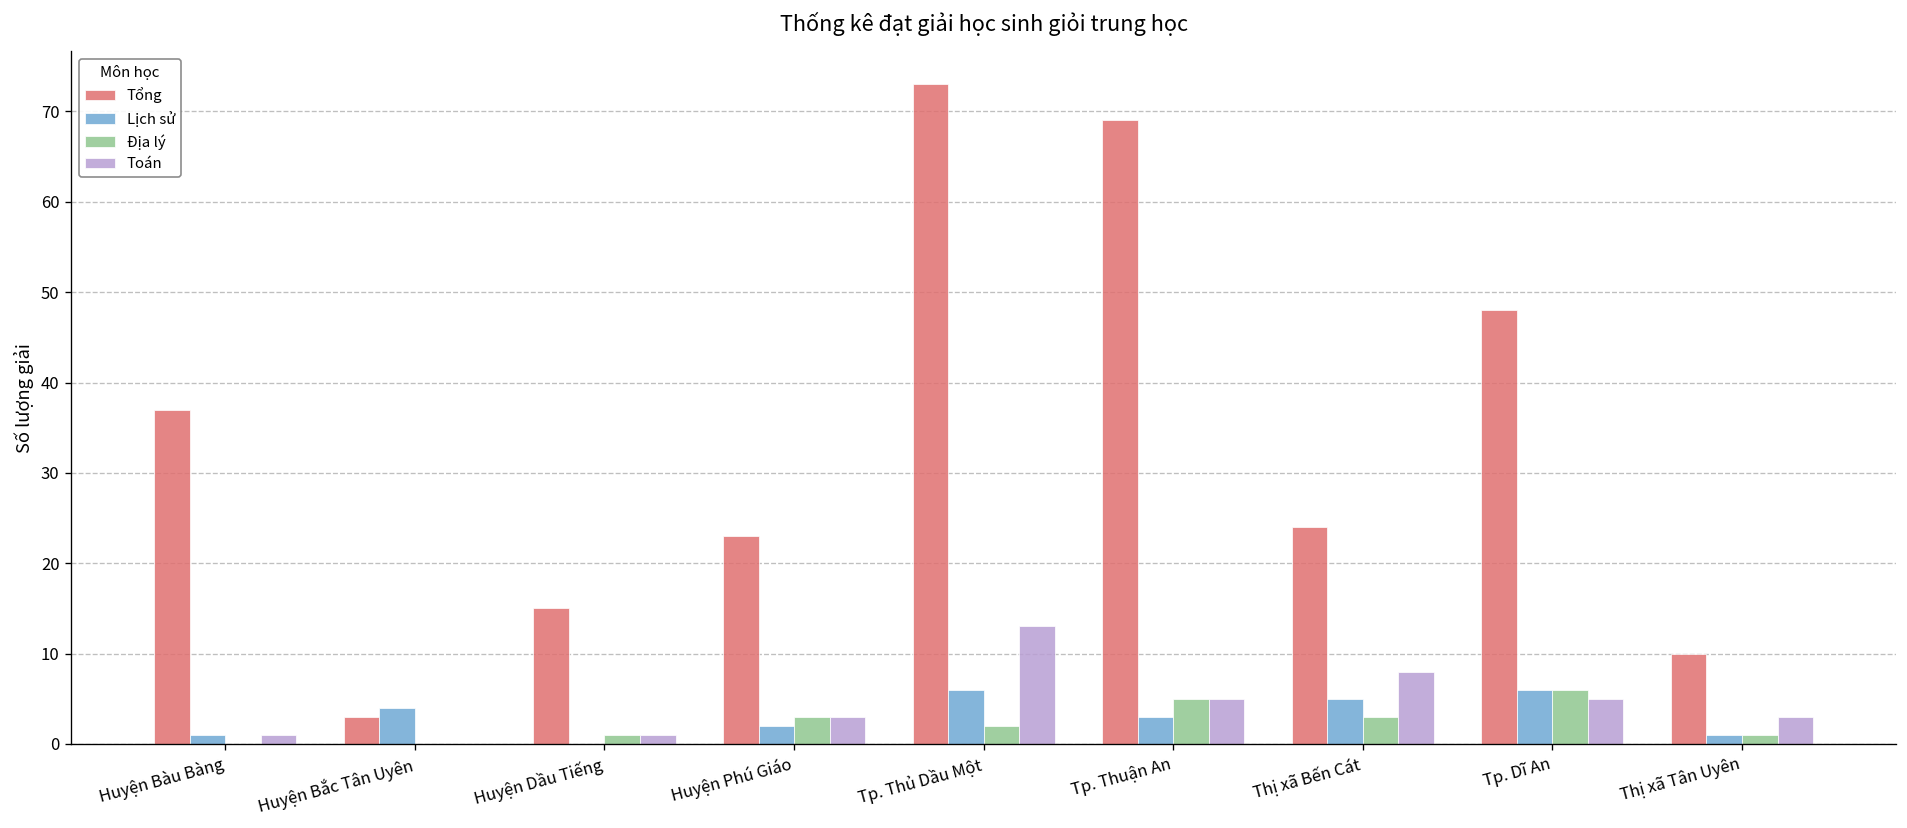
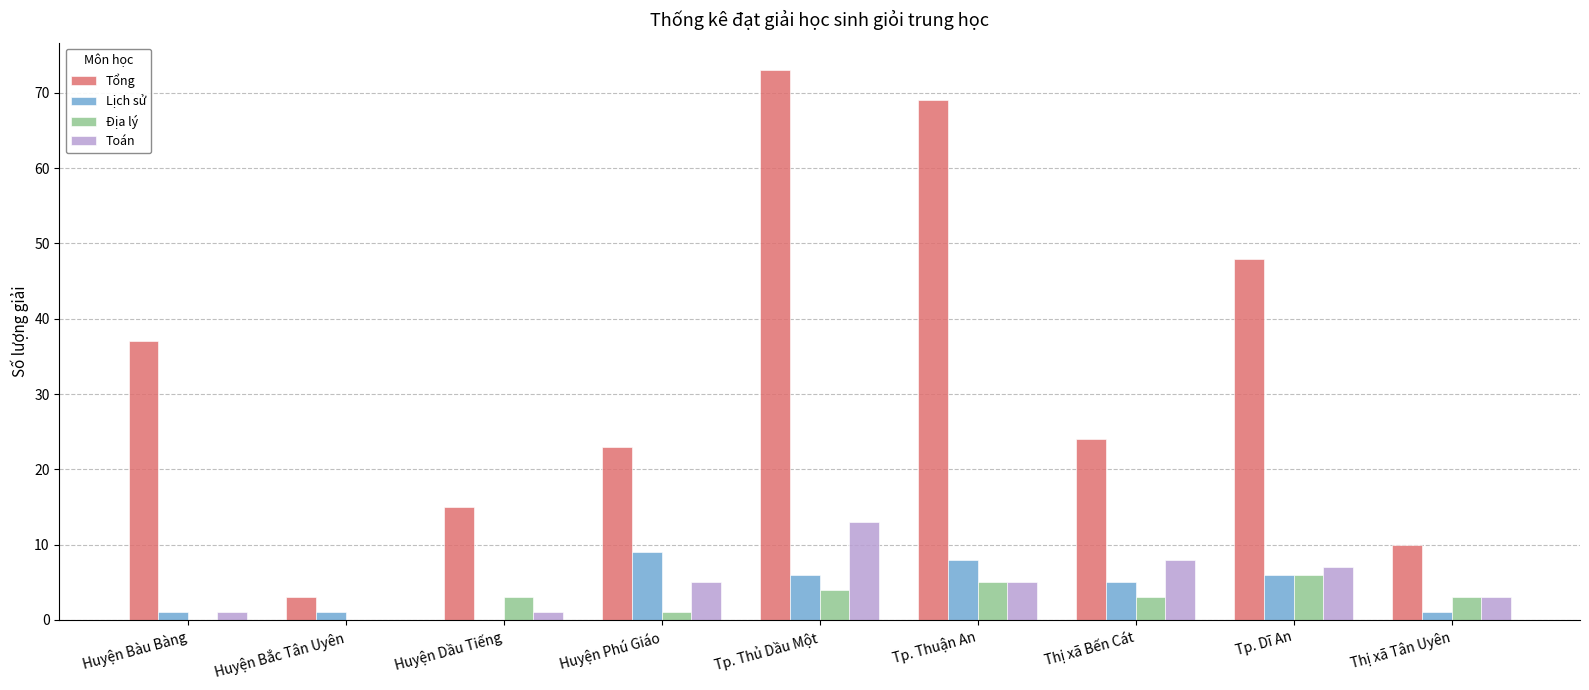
  {
    "Tổng": {
      "Huyện Bàu Bàng": 37,
      "Huyện Bắc Tân Uyên": 3,
      "Huyện Dầu Tiếng": 15,
      "Huyện Phú Giáo": 23,
      "Tp. Thủ Dầu Một": 73,
      "Tp. Thuận An": 69,
      "Thị xã Bến Cát": 24,
      "Tp. Dĩ An": 48,
      "Thị xã Tân Uyên": 10
    },
    "Lịch sử": {
      "Huyện Bàu Bàng": 1,
-     "Huyện Bắc Tân Uyên": 4,
+     "Huyện Bắc Tân Uyên": 1,
      "Huyện Dầu Tiếng": 0,
-     "Huyện Phú Giáo": 2,
+     "Huyện Phú Giáo": 9,
      "Tp. Thủ Dầu Một": 6,
-     "Tp. Thuận An": 3,
+     "Tp. Thuận An": 8,
      "Thị xã Bến Cát": 5,
      "Tp. Dĩ An": 6,
      "Thị xã Tân Uyên": 1
    },
    "Địa lý": {
      "Huyện Bàu Bàng": 0,
      "Huyện Bắc Tân Uyên": 0,
-     "Huyện Dầu Tiếng": 1,
-     "Huyện Phú Giáo": 3,
-     "Tp. Thủ Dầu Một": 2,
+     "Huyện Dầu Tiếng": 3,
+     "Huyện Phú Giáo": 1,
+     "Tp. Thủ Dầu Một": 4,
      "Tp. Thuận An": 5,
      "Thị xã Bến Cát": 3,
      "Tp. Dĩ An": 6,
-     "Thị xã Tân Uyên": 1
+     "Thị xã Tân Uyên": 3
    },
    "Toán": {
      "Huyện Bàu Bàng": 1,
      "Huyện Bắc Tân Uyên": 0,
      "Huyện Dầu Tiếng": 1,
-     "Huyện Phú Giáo": 3,
+     "Huyện Phú Giáo": 5,
      "Tp. Thủ Dầu Một": 13,
      "Tp. Thuận An": 5,
      "Thị xã Bến Cát": 8,
-     "Tp. Dĩ An": 5,
+     "Tp. Dĩ An": 7,
      "Thị xã Tân Uyên": 3
    }
  }
